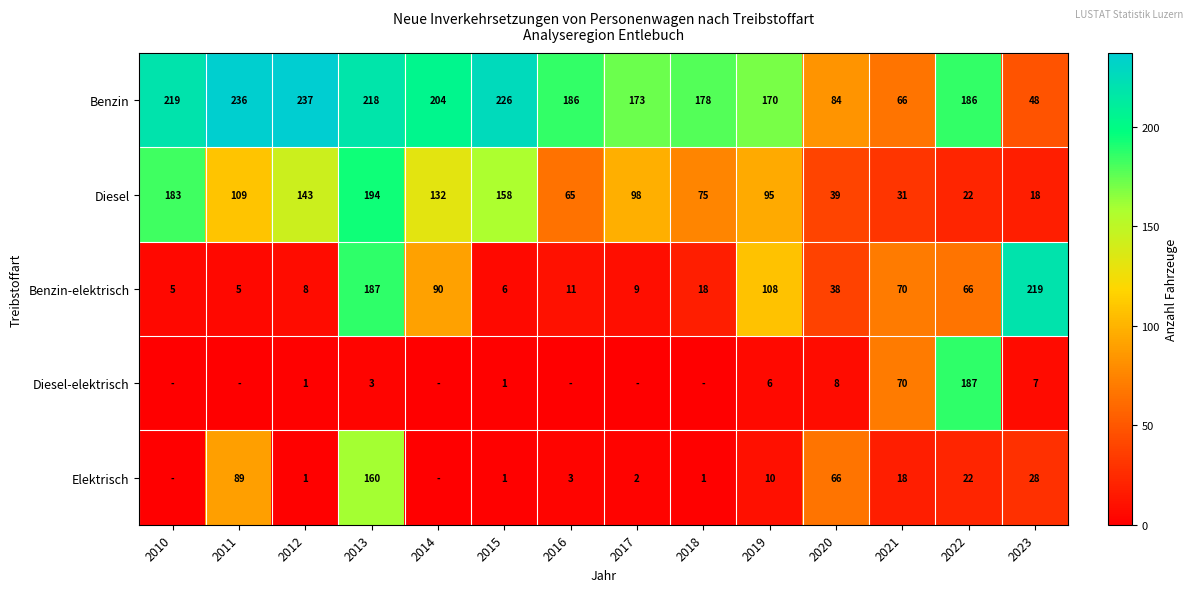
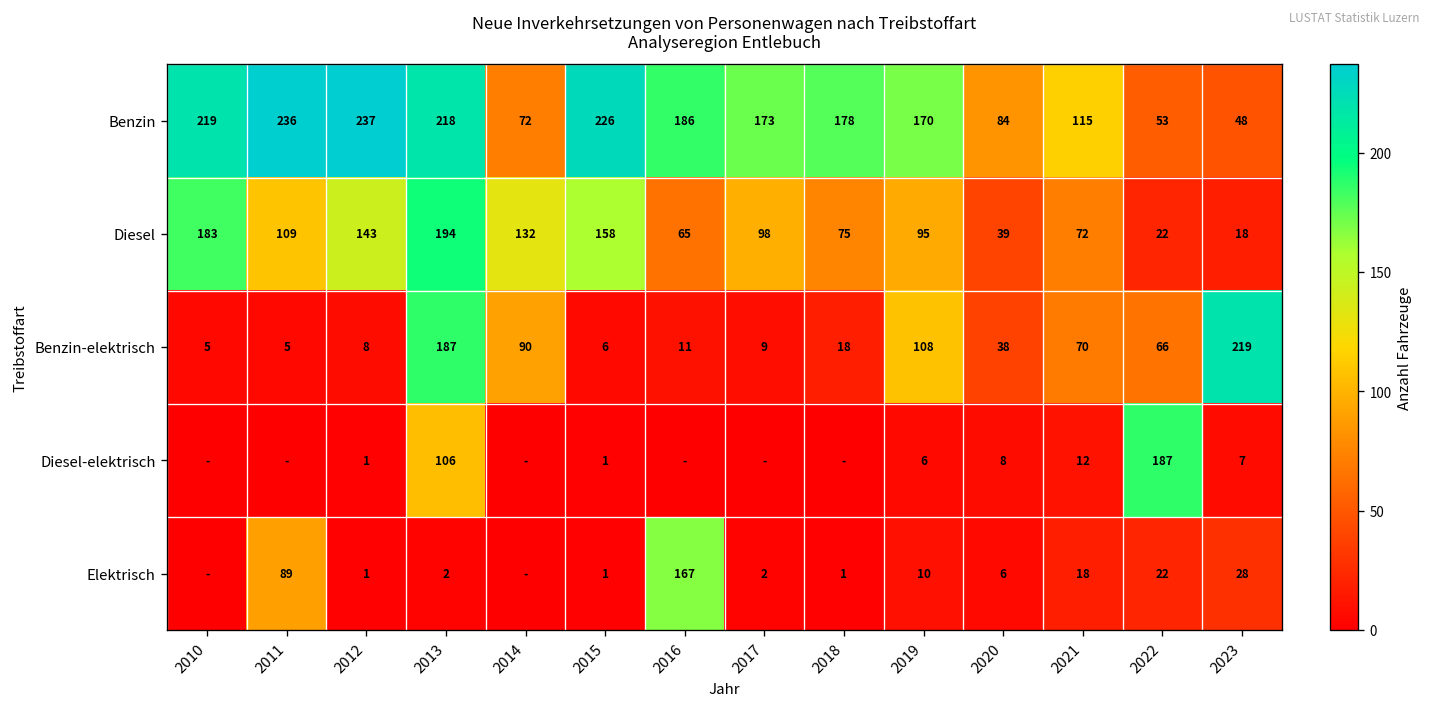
  {
    "Benzin": {
      "2010": 219,
      "2011": 236,
      "2012": 237,
      "2013": 218,
-     "2014": 204,
+     "2014": 72,
      "2015": 226,
      "2016": 186,
      "2017": 173,
      "2018": 178,
      "2019": 170,
      "2020": 84,
-     "2021": 66,
-     "2022": 186,
+     "2021": 115,
+     "2022": 53,
      "2023": 48
    },
    "Diesel": {
      "2010": 183,
      "2011": 109,
      "2012": 143,
      "2013": 194,
      "2014": 132,
      "2015": 158,
      "2016": 65,
      "2017": 98,
      "2018": 75,
      "2019": 95,
      "2020": 39,
-     "2021": 31,
+     "2021": 72,
      "2022": 22,
      "2023": 18
    },
    "Benzin-elektrisch": {
      "2010": 5,
      "2011": 5,
      "2012": 8,
      "2013": 187,
      "2014": 90,
      "2015": 6,
      "2016": 11,
      "2017": 9,
      "2018": 18,
      "2019": 108,
      "2020": 38,
      "2021": 70,
      "2022": 66,
      "2023": 219
    },
    "Diesel-elektrisch": {
      "2012": 1,
-     "2013": 3,
+     "2013": 106,
      "2015": 1,
      "2019": 6,
      "2020": 8,
-     "2021": 70,
+     "2021": 12,
      "2022": 187,
      "2023": 7
    },
    "Elektrisch": {
      "2011": 89,
      "2012": 1,
-     "2013": 160,
+     "2013": 2,
      "2015": 1,
-     "2016": 3,
+     "2016": 167,
      "2017": 2,
      "2018": 1,
      "2019": 10,
-     "2020": 66,
+     "2020": 6,
      "2021": 18,
      "2022": 22,
      "2023": 28
    }
  }
